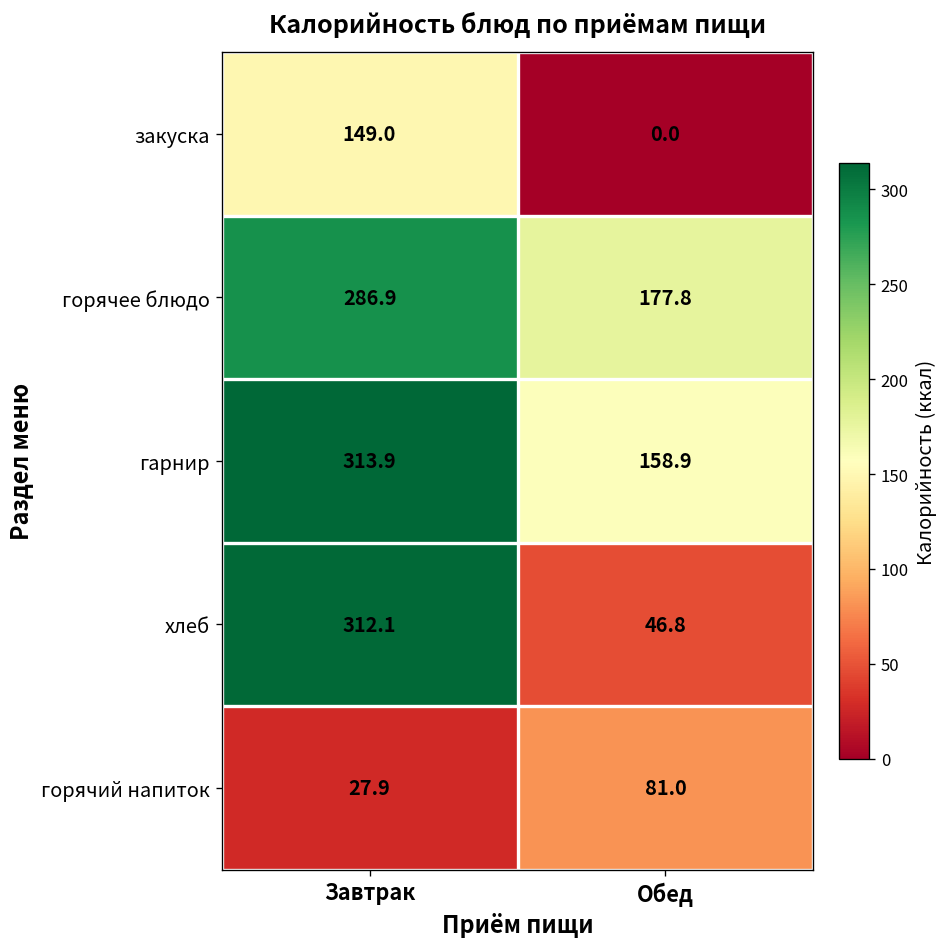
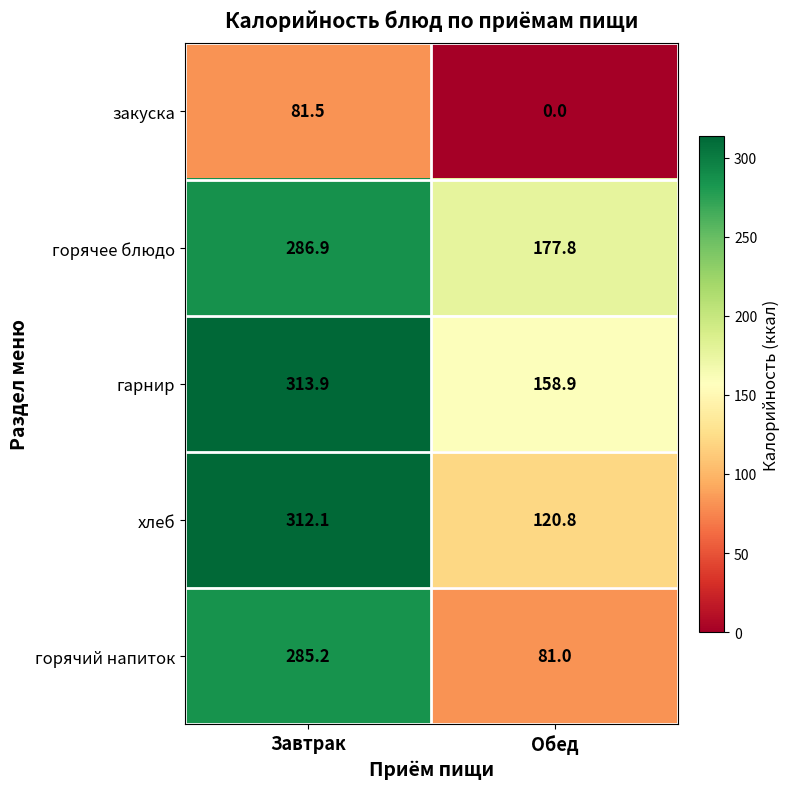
  {
    "закуска": {
-     "Завтрак": 149.0,
+     "Завтрак": 81.5,
      "Обед": 0.0
    },
    "горячее блюдо": {
      "Завтрак": 286.9,
      "Обед": 177.8
    },
    "гарнир": {
      "Завтрак": 313.9,
      "Обед": 158.9
    },
    "хлеб": {
      "Завтрак": 312.1,
-     "Обед": 46.8
+     "Обед": 120.8
    },
    "горячий напиток": {
-     "Завтрак": 27.9,
+     "Завтрак": 285.2,
      "Обед": 81.0
    }
  }
